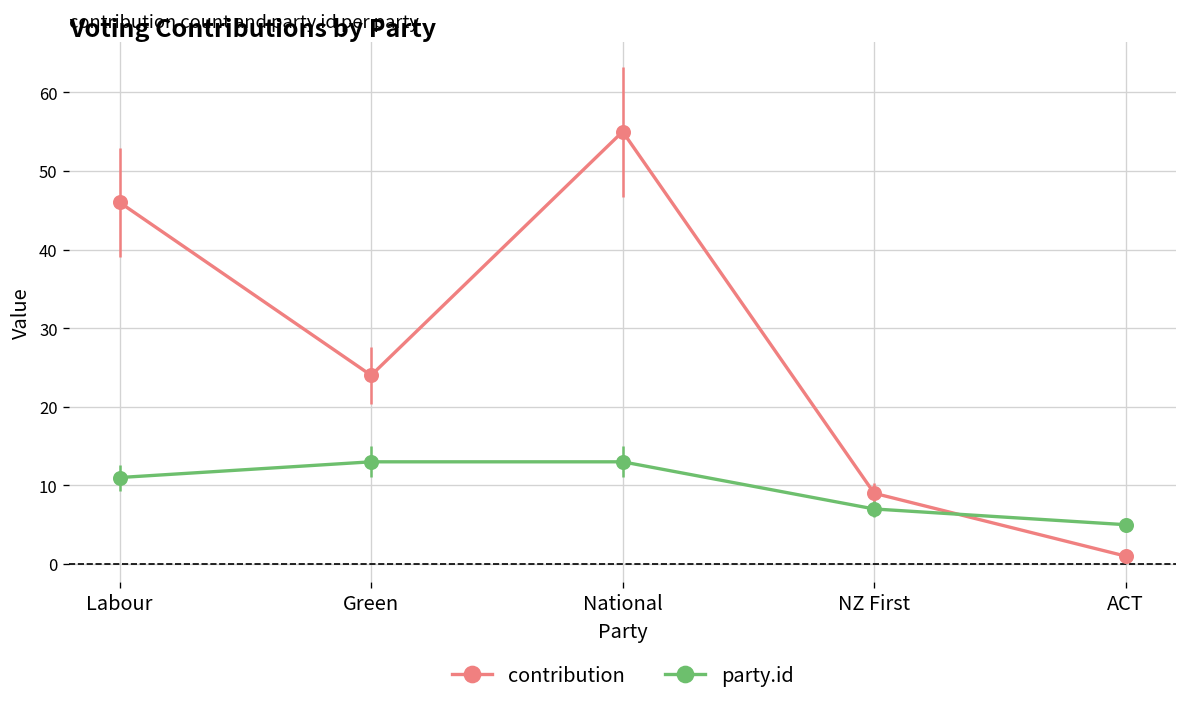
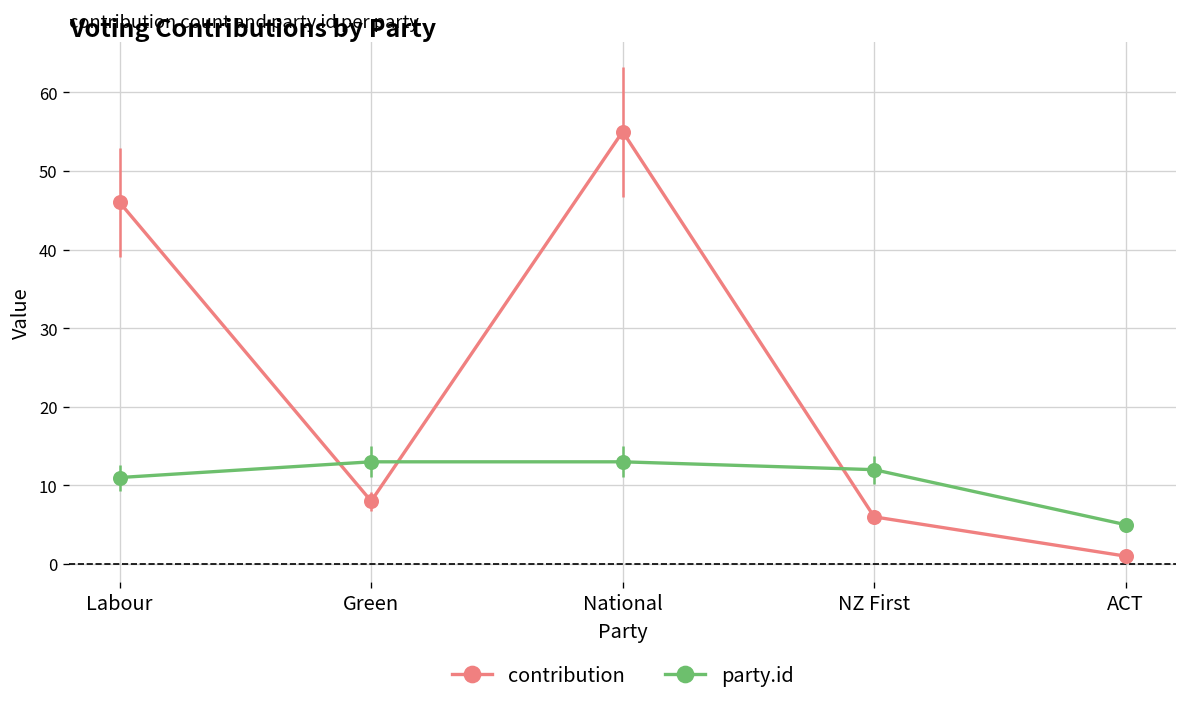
  {
    "contribution": {
      "Labour": 46,
-     "Green": 24,
+     "Green": 8,
      "National": 55,
-     "NZ First": 9,
+     "NZ First": 6,
      "ACT": 1
    },
    "party.id": {
      "Labour": 11,
      "Green": 13,
      "National": 13,
-     "NZ First": 7,
+     "NZ First": 12,
      "ACT": 5
    }
  }
